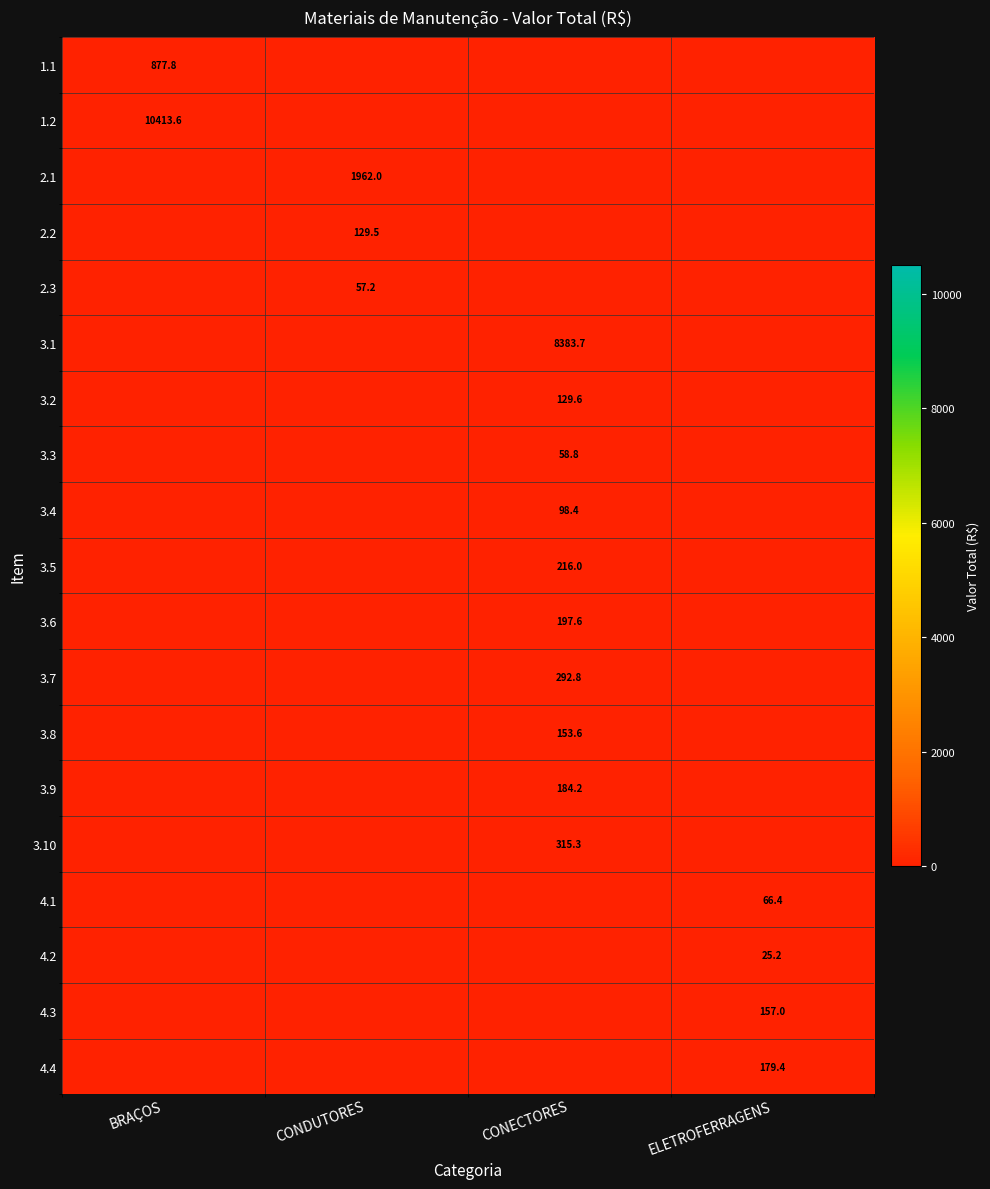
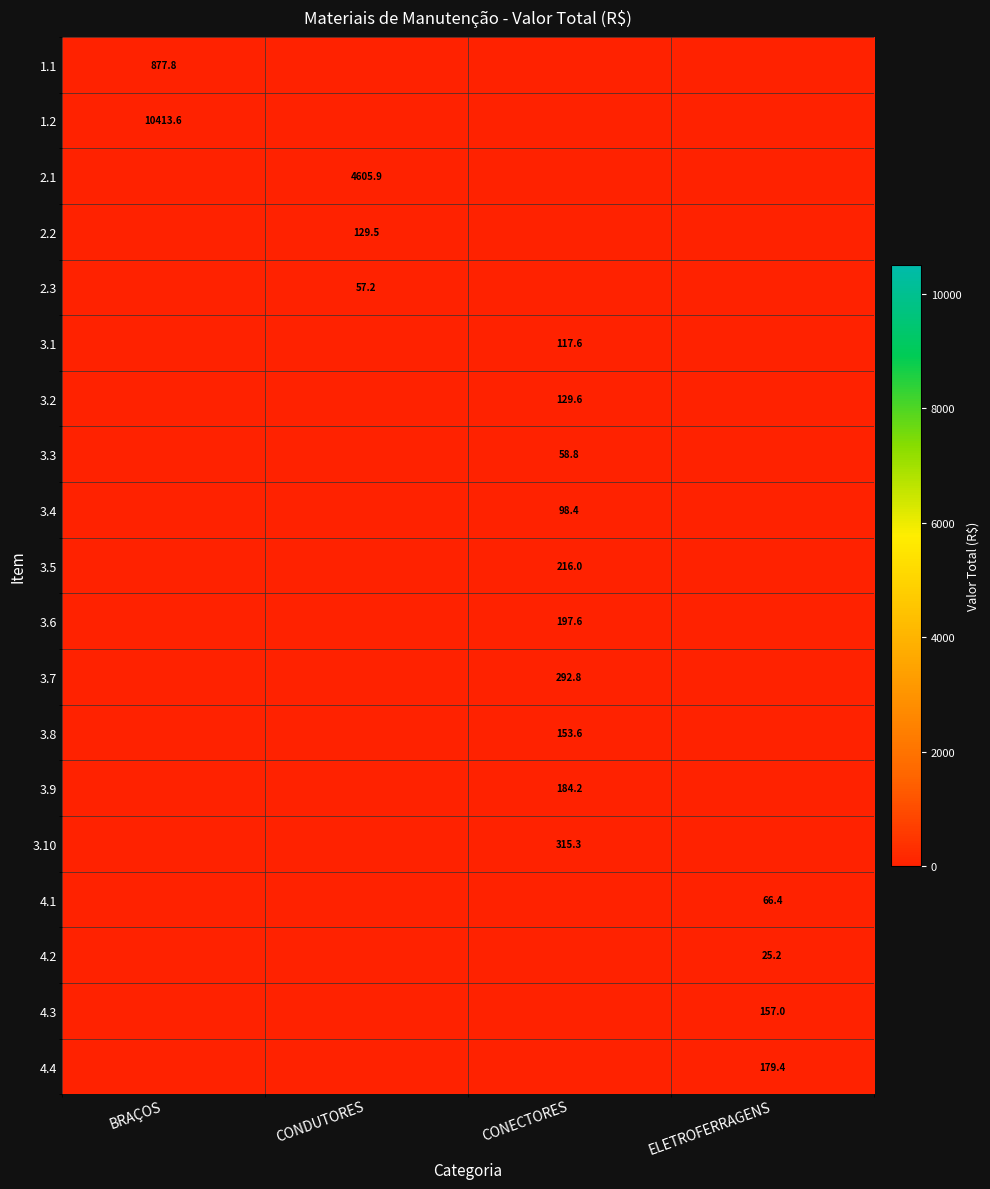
  {
    "1.1": {
      "BRAÇOS": 877.8
    },
    "1.2": {
      "BRAÇOS": 10413.6
    },
    "2.1": {
-     "CONDUTORES": 1962.0
+     "CONDUTORES": 4605.9
    },
    "2.2": {
      "CONDUTORES": 129.5
    },
    "2.3": {
      "CONDUTORES": 57.2
    },
    "3.1": {
-     "CONECTORES": 8383.7
+     "CONECTORES": 117.6
    },
    "3.2": {
      "CONECTORES": 129.6
    },
    "3.3": {
      "CONECTORES": 58.8
    },
    "3.4": {
      "CONECTORES": 98.4
    },
    "3.5": {
      "CONECTORES": 216.0
    },
    "3.6": {
      "CONECTORES": 197.6
    },
    "3.7": {
      "CONECTORES": 292.8
    },
    "3.8": {
      "CONECTORES": 153.6
    },
    "3.9": {
      "CONECTORES": 184.2
    },
    "3.10": {
      "CONECTORES": 315.3
    },
    "4.1": {
      "ELETROFERRAGENS": 66.4
    },
    "4.2": {
      "ELETROFERRAGENS": 25.2
    },
    "4.3": {
      "ELETROFERRAGENS": 157.0
    },
    "4.4": {
      "ELETROFERRAGENS": 179.4
    }
  }
